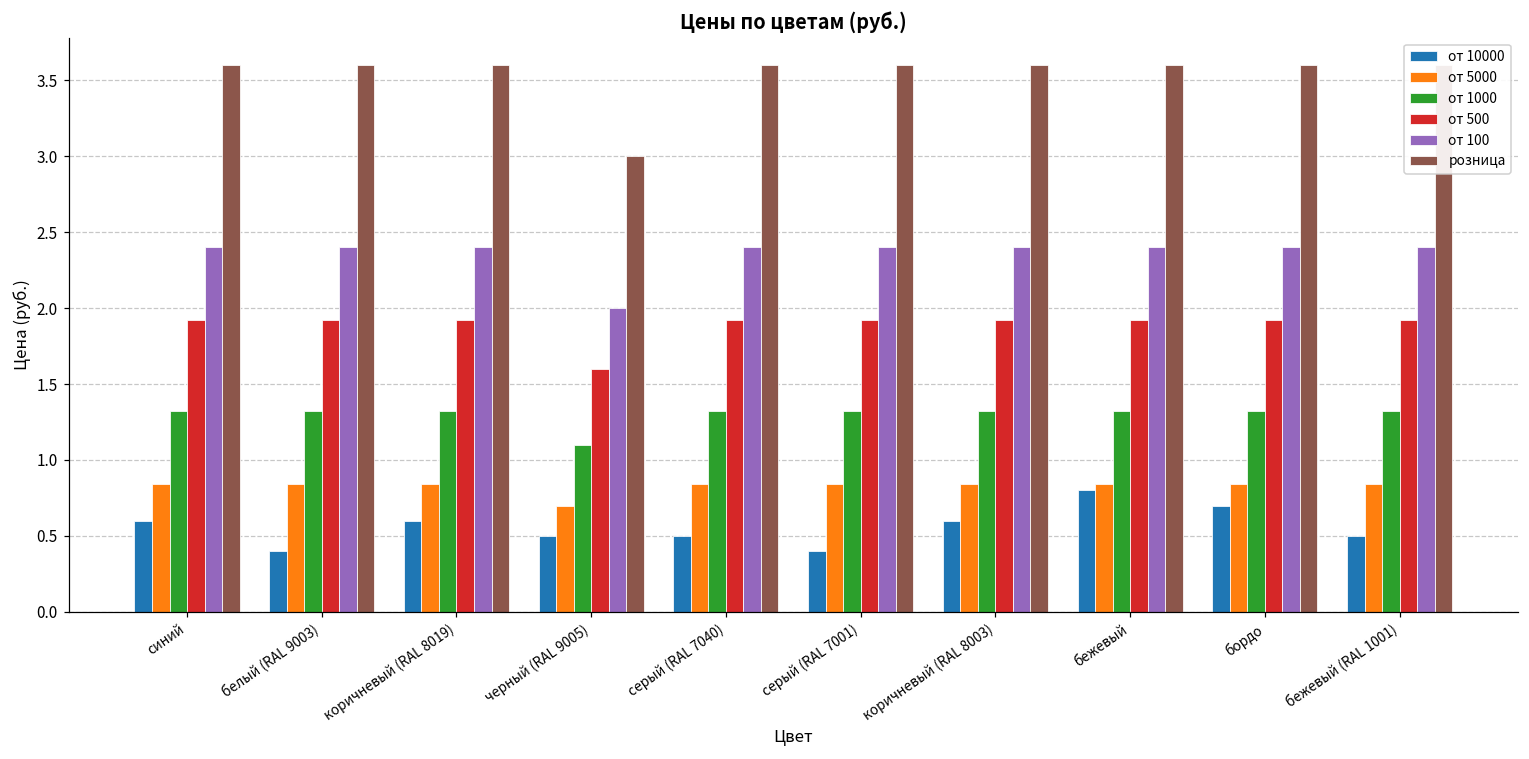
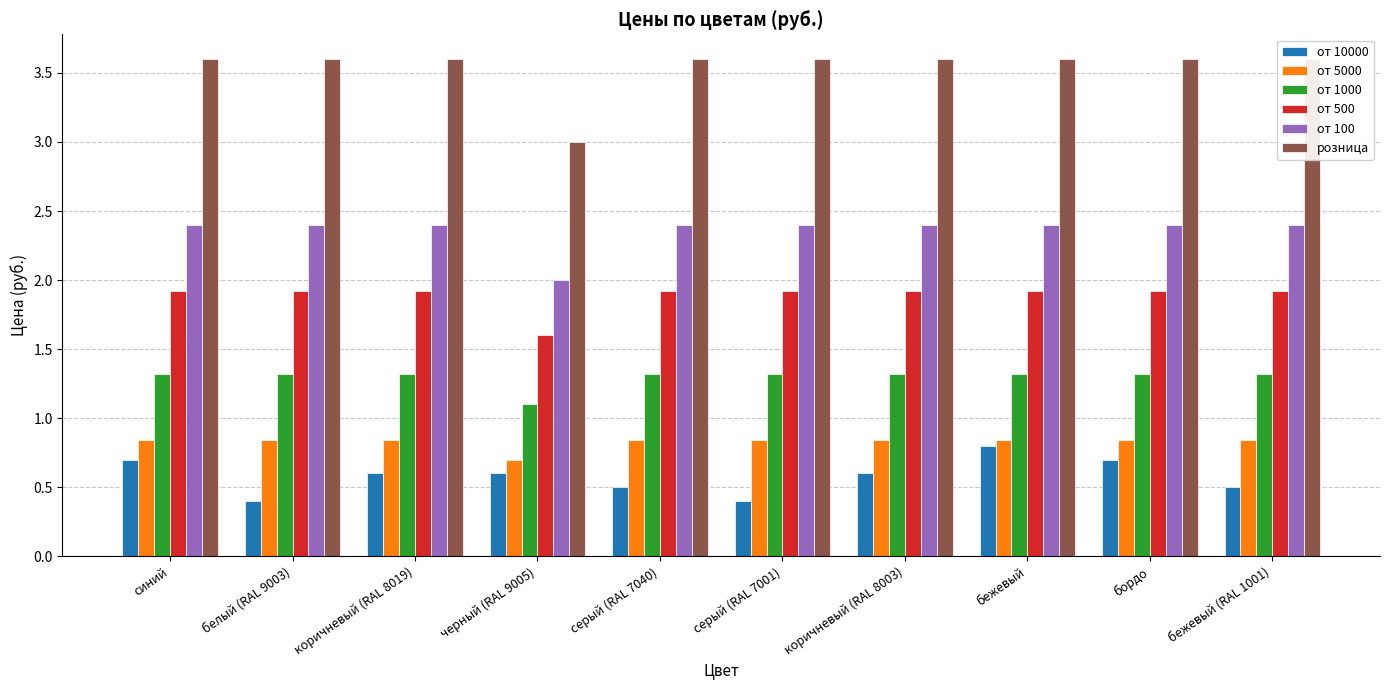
  {
    "от 10000": {
-     "синий": 0.6,
+     "синий": 0.7,
      "белый (RAL 9003)": 0.4,
      "коричневый (RAL 8019)": 0.6,
-     "черный (RAL 9005)": 0.5,
+     "черный (RAL 9005)": 0.6,
      "серый (RAL 7040)": 0.5,
      "серый (RAL 7001)": 0.4,
      "коричневый (RAL 8003)": 0.6,
      "бежевый": 0.8,
      "бордо": 0.7,
      "бежевый (RAL 1001)": 0.5
    },
    "от 5000": {
      "синий": 0.84,
      "белый (RAL 9003)": 0.84,
      "коричневый (RAL 8019)": 0.84,
      "черный (RAL 9005)": 0.7,
      "серый (RAL 7040)": 0.84,
      "серый (RAL 7001)": 0.84,
      "коричневый (RAL 8003)": 0.84,
      "бежевый": 0.84,
      "бордо": 0.84,
      "бежевый (RAL 1001)": 0.84
    },
    "от 1000": {
      "синий": 1.32,
      "белый (RAL 9003)": 1.32,
      "коричневый (RAL 8019)": 1.32,
      "черный (RAL 9005)": 1.1,
      "серый (RAL 7040)": 1.32,
      "серый (RAL 7001)": 1.32,
      "коричневый (RAL 8003)": 1.32,
      "бежевый": 1.32,
      "бордо": 1.32,
      "бежевый (RAL 1001)": 1.32
    },
    "от 500": {
      "синий": 1.92,
      "белый (RAL 9003)": 1.92,
      "коричневый (RAL 8019)": 1.92,
      "черный (RAL 9005)": 1.6,
      "серый (RAL 7040)": 1.92,
      "серый (RAL 7001)": 1.92,
      "коричневый (RAL 8003)": 1.92,
      "бежевый": 1.92,
      "бордо": 1.92,
      "бежевый (RAL 1001)": 1.92
    },
    "от 100": {
      "синий": 2.4,
      "белый (RAL 9003)": 2.4,
      "коричневый (RAL 8019)": 2.4,
      "черный (RAL 9005)": 2.0,
      "серый (RAL 7040)": 2.4,
      "серый (RAL 7001)": 2.4,
      "коричневый (RAL 8003)": 2.4,
      "бежевый": 2.4,
      "бордо": 2.4,
      "бежевый (RAL 1001)": 2.4
    },
    "розница": {
      "синий": 3.6,
      "белый (RAL 9003)": 3.6,
      "коричневый (RAL 8019)": 3.6,
      "черный (RAL 9005)": 3.0,
      "серый (RAL 7040)": 3.6,
      "серый (RAL 7001)": 3.6,
      "коричневый (RAL 8003)": 3.6,
      "бежевый": 3.6,
      "бордо": 3.6
    }
  }
